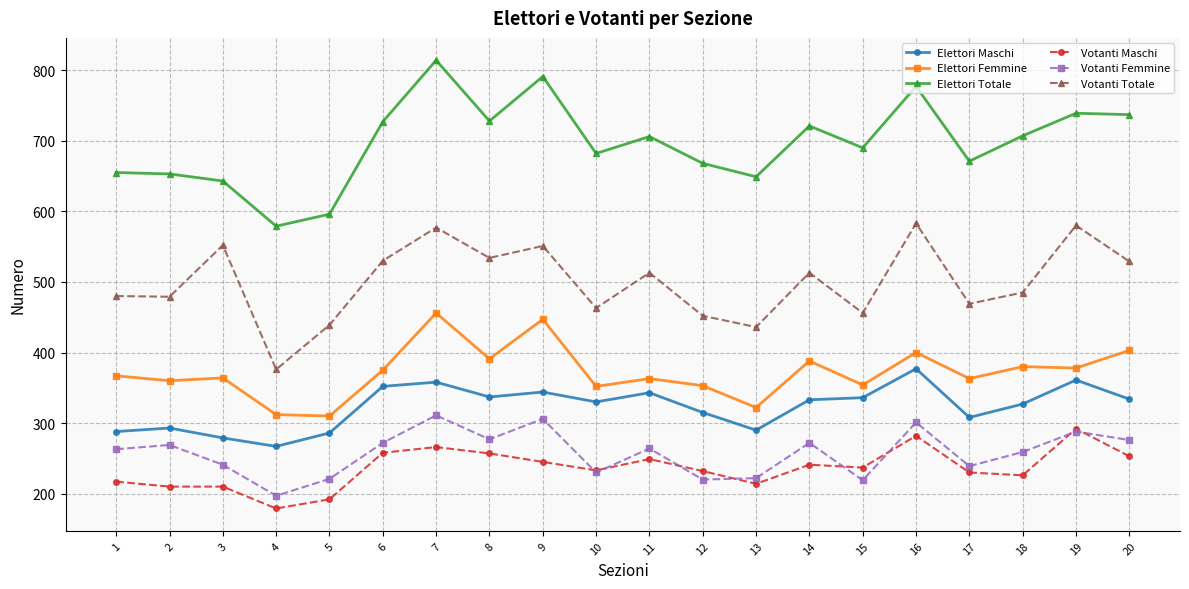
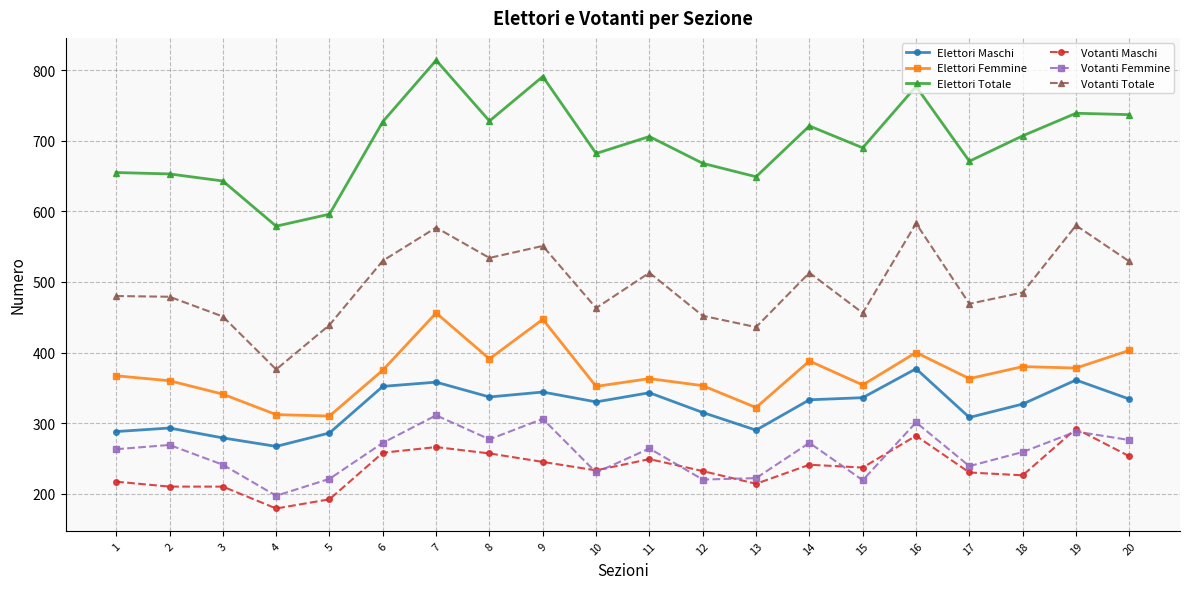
  {
    "Elettori Maschi": {
      "1": 290,
      "2": 290,
      "3": 280,
      "4": 270,
      "5": 290,
      "6": 350,
      "7": 360,
      "8": 340,
      "9": 340,
      "10": 330,
      "11": 340,
      "12": 320,
      "13": 290,
      "14": 330,
      "15": 340,
      "16": 380,
      "17": 310,
      "18": 330,
      "19": 360,
      "20": 330
    },
    "Elettori Femmine": {
      "1": 370,
      "2": 360,
-     "3": 360,
+     "3": 340,
      "4": 310,
      "5": 310,
      "6": 380,
      "7": 460,
      "8": 390,
      "9": 450,
      "10": 350,
      "11": 360,
      "12": 350,
      "13": 320,
      "14": 390,
      "15": 350,
      "16": 400,
      "17": 360,
      "18": 380,
      "19": 380,
      "20": 400
    },
    "Elettori Totale": {
      "1": 660,
      "2": 650,
      "3": 640,
      "4": 580,
      "5": 600,
      "6": 730,
      "7": 810,
      "8": 730,
      "9": 790,
      "10": 680,
      "11": 710,
      "12": 670,
      "13": 650,
      "14": 720,
      "15": 690,
      "17": 670,
      "18": 710,
      "19": 740,
      "20": 740
    },
    "Votanti Maschi": {
      "1": 220,
      "2": 210,
      "3": 210,
      "4": 180,
      "5": 190,
      "6": 260,
      "7": 270,
      "8": 260,
      "9": 250,
      "11": 250,
      "12": 230,
      "13": 210,
      "14": 240,
      "15": 240,
      "16": 280,
      "17": 230,
      "18": 230,
      "19": 290,
      "20": 250
    },
    "Votanti Femmine": {
      "1": 260,
      "2": 270,
      "3": 240,
      "4": 200,
      "5": 220,
      "6": 270,
      "7": 310,
      "8": 280,
      "9": 310,
      "11": 260,
      "12": 220,
      "13": 220,
      "14": 270,
      "15": 220,
      "16": 300,
      "17": 240,
      "18": 260,
      "19": 290,
      "20": 280
    },
    "Votanti Totale": {
      "1": 480,
      "2": 480,
-     "3": 550,
+     "3": 450,
      "4": 380,
      "5": 440,
      "6": 530,
      "7": 580,
      "8": 530,
      "9": 550,
      "10": 460,
      "11": 510,
      "12": 450,
      "13": 440,
      "14": 510,
      "15": 460,
      "16": 580,
      "17": 470,
      "18": 490,
      "19": 580,
      "20": 530
    }
  }
